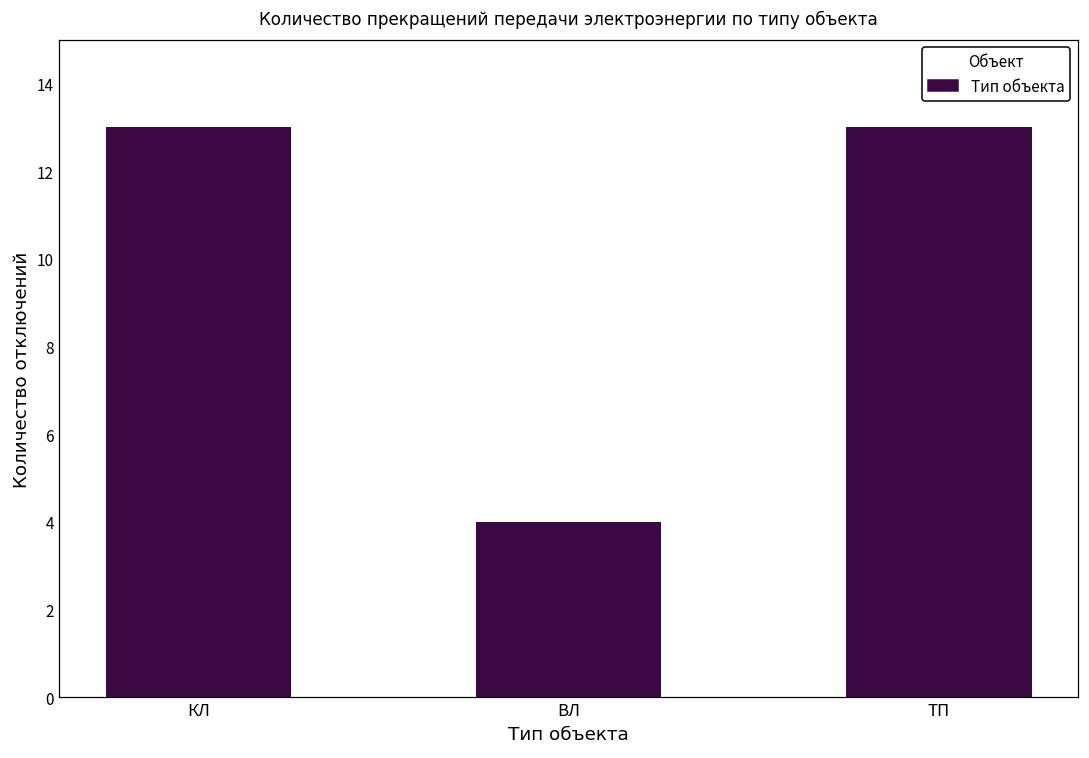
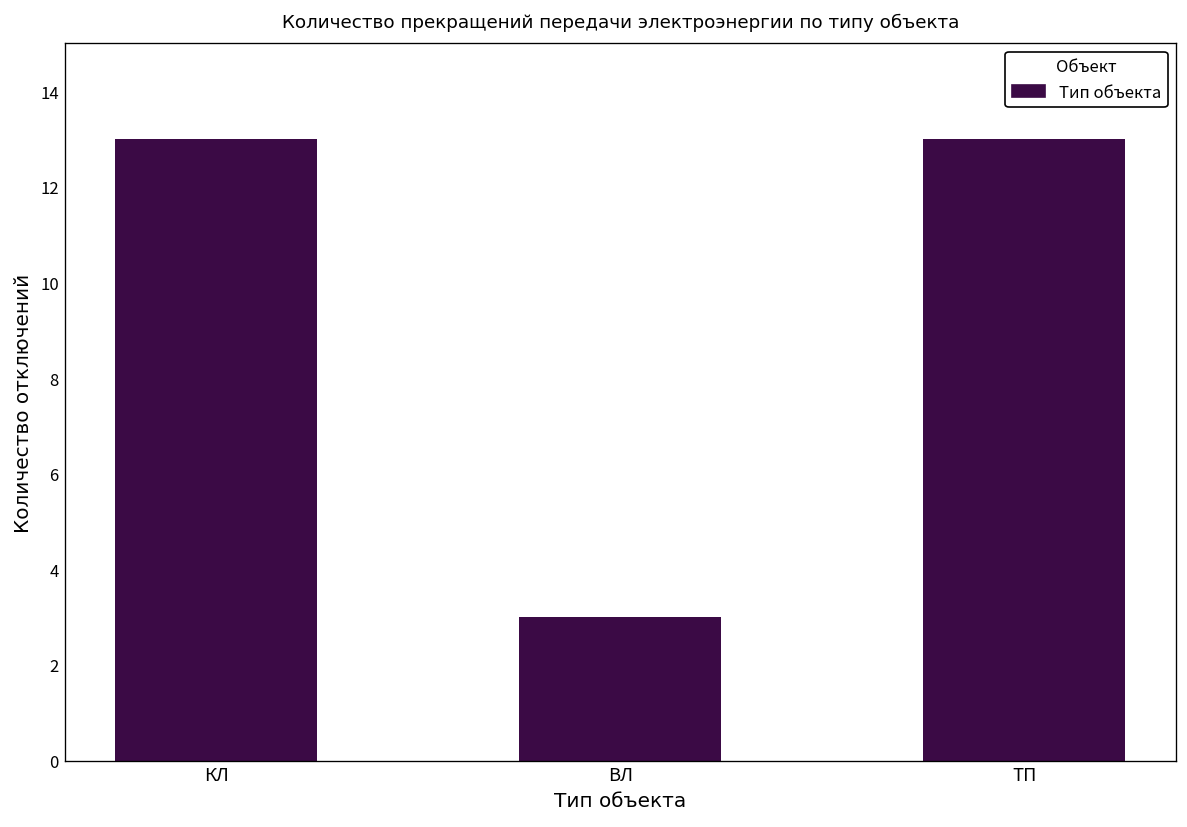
  {
    "КЛ": 13,
-   "ВЛ": 4,
+   "ВЛ": 3,
    "ТП": 13
  }
